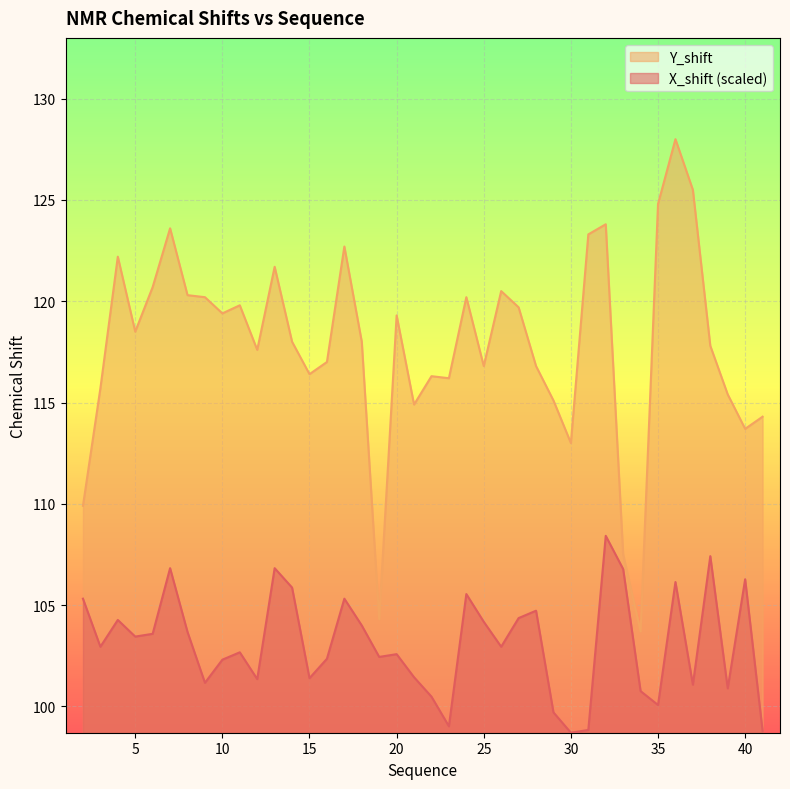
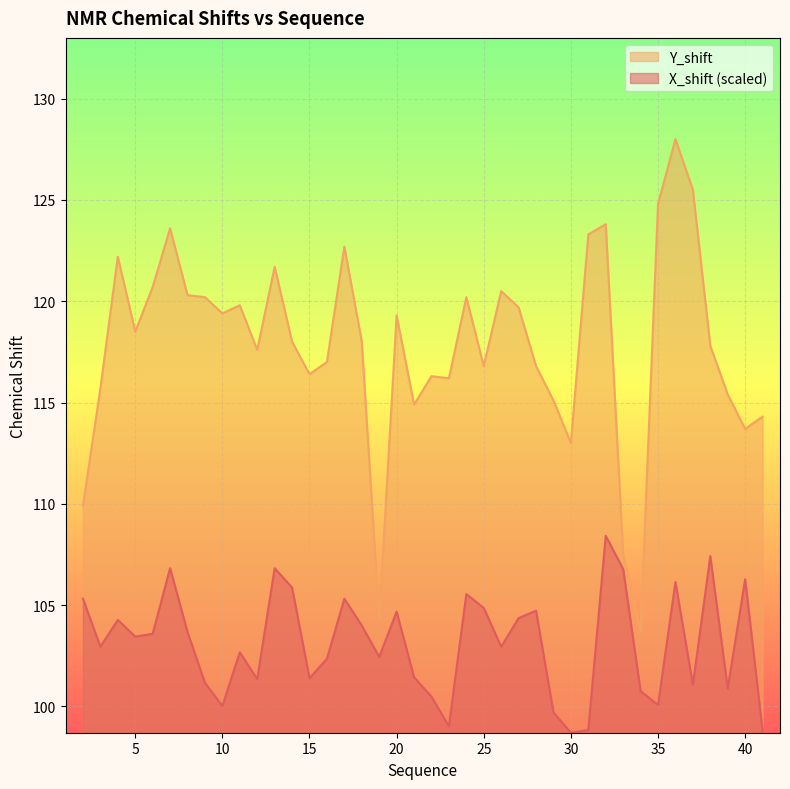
  {
    "Y_shift": {
      "5": 118.5,
      "10": 119.4,
      "15": 116.4,
      "20": 119.3,
      "25": 116.8,
      "30": 113.0,
      "35": 124.8,
      "40": 113.7
    },
    "X_shift (scaled)": {
      "5": 103.4,
-     "10": 102.3,
+     "10": 100.0,
      "15": 101.4,
-     "20": 102.6,
-     "25": 104.2,
+     "20": 104.7,
+     "25": 104.9,
      "30": 98.7,
      "35": 100.1,
      "40": 106.3
    }
  }
